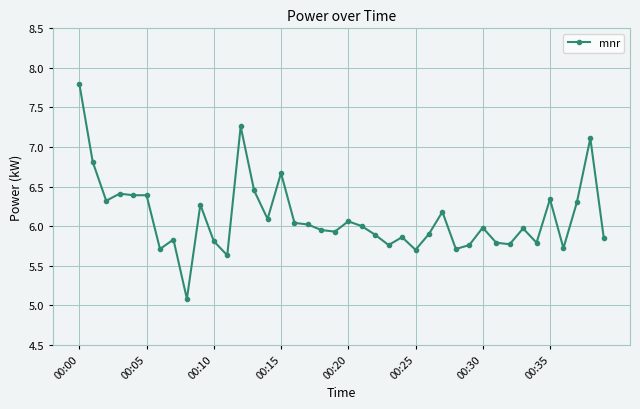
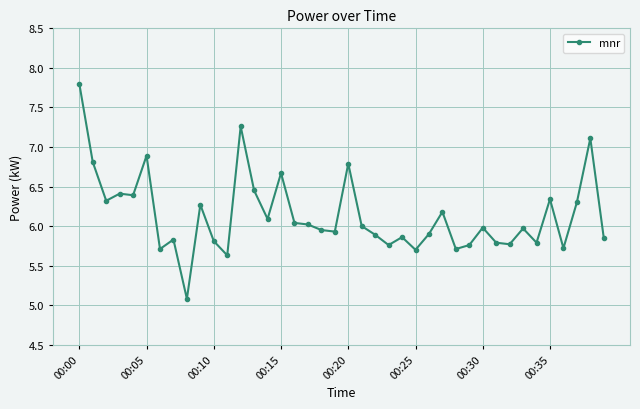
  {
    "00:00": 7.8,
-   "00:05": 6.4,
+   "00:05": 6.9,
    "00:10": 5.8,
    "00:15": 6.7,
-   "00:20": 6.1,
+   "00:20": 6.8,
    "00:25": 5.7,
    "00:30": 6.0,
    "00:35": 6.3
  }
